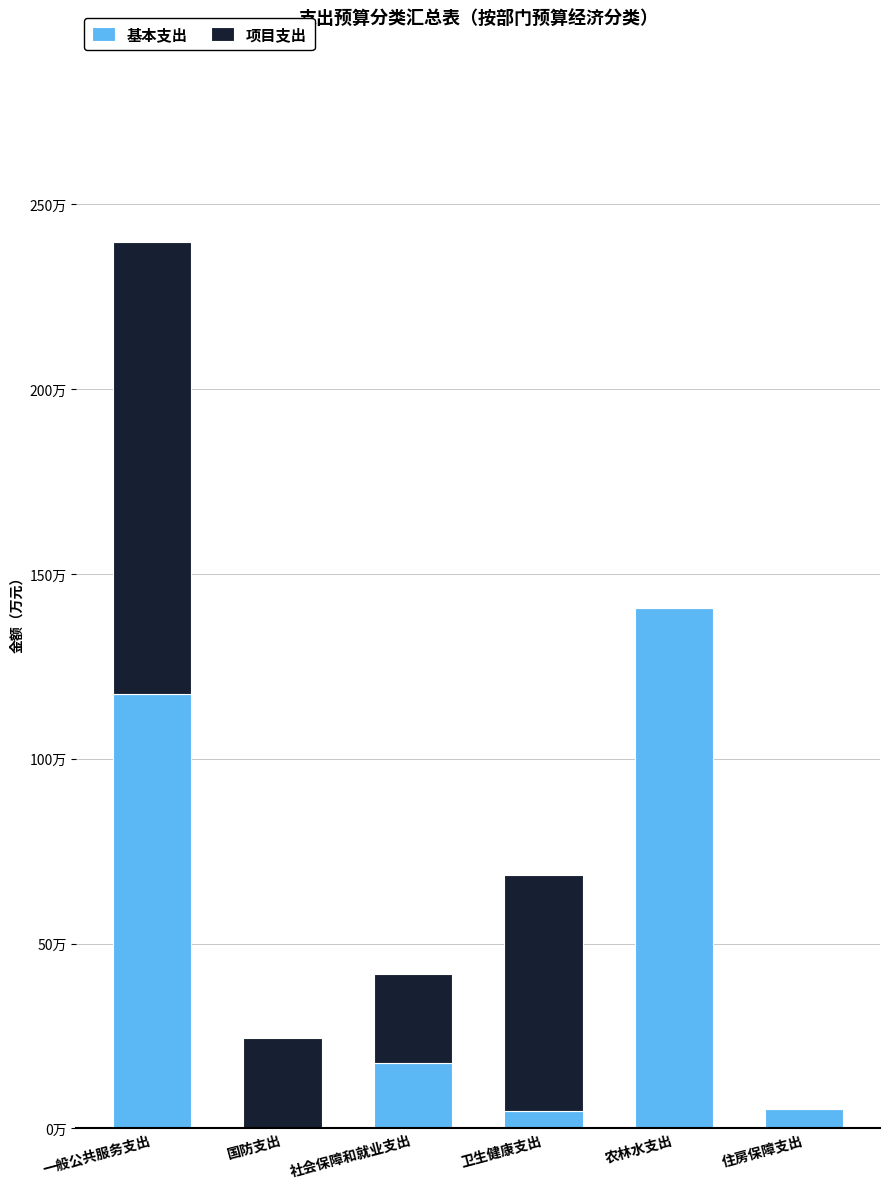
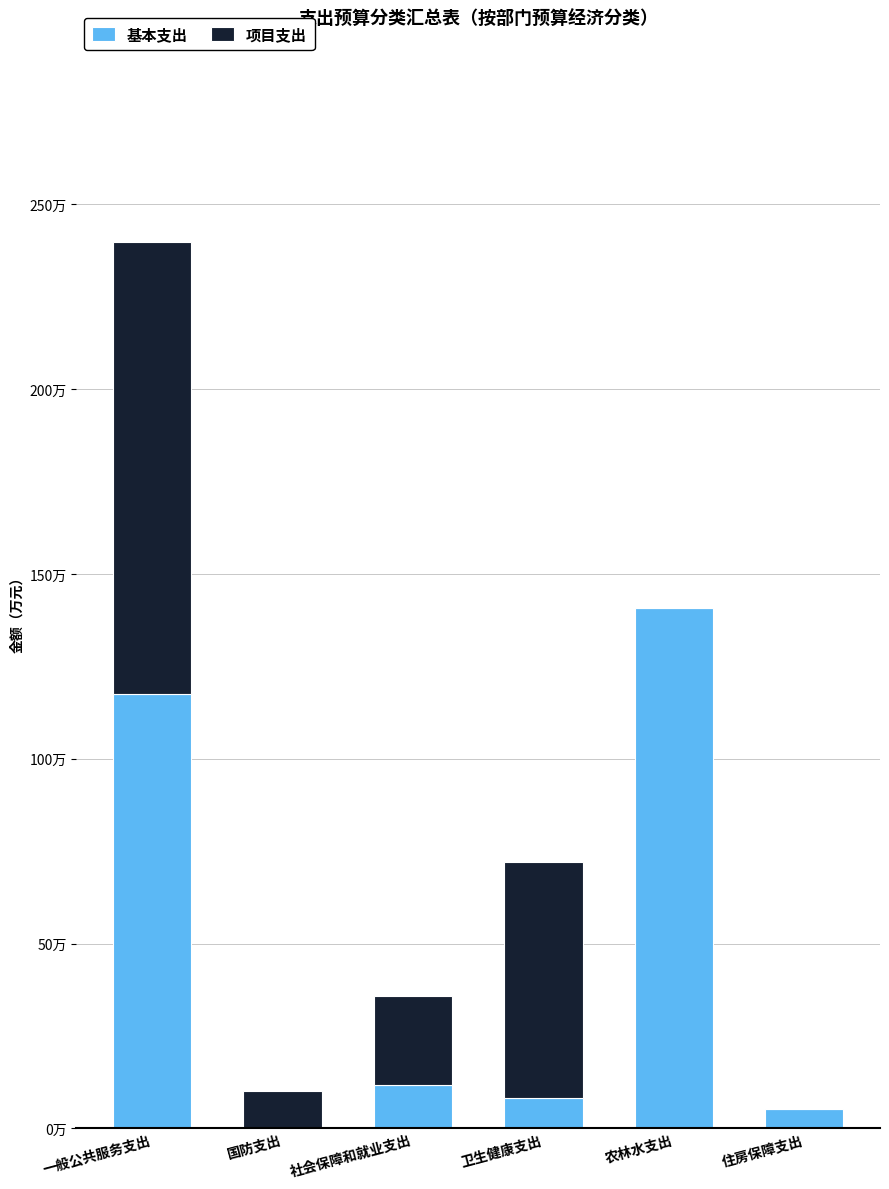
  {
    "基本支出": {
      "一般公共服务支出": "118万",
      "国防支出": "0万",
-     "社会保障和就业支出": "18万",
-     "卫生健康支出": "5万",
+     "社会保障和就业支出": "12万",
+     "卫生健康支出": "8万",
      "农林水支出": "141万",
      "住房保障支出": "5万"
    },
    "项目支出": {
      "一般公共服务支出": "122万",
-     "国防支出": "24万",
+     "国防支出": "10万",
      "社会保障和就业支出": "24万",
      "卫生健康支出": "64万",
      "农林水支出": "0万",
      "住房保障支出": "0万"
    }
  }
